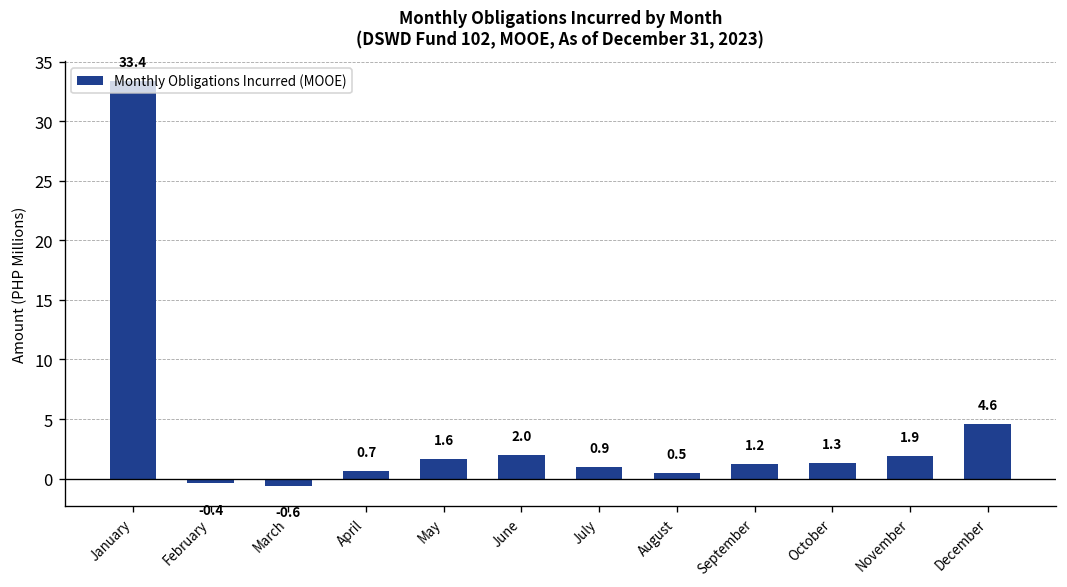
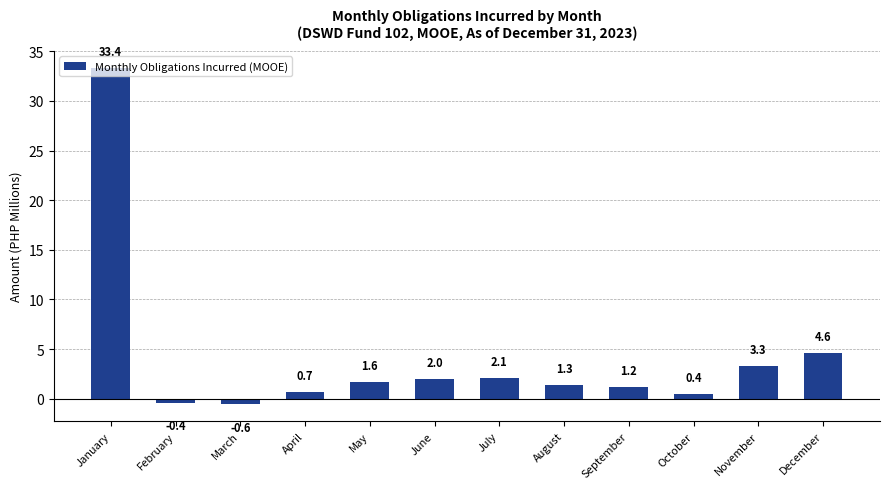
  {
    "February": -0.4,
    "March": -0.6,
    "April": 0.7,
    "May": 1.6,
    "June": 2.0,
-   "July": 0.9,
-   "August": 0.5,
+   "July": 2.1,
+   "August": 1.3,
    "September": 1.2,
-   "October": 1.3,
-   "November": 1.9,
+   "October": 0.4,
+   "November": 3.3,
    "December": 4.6
  }
